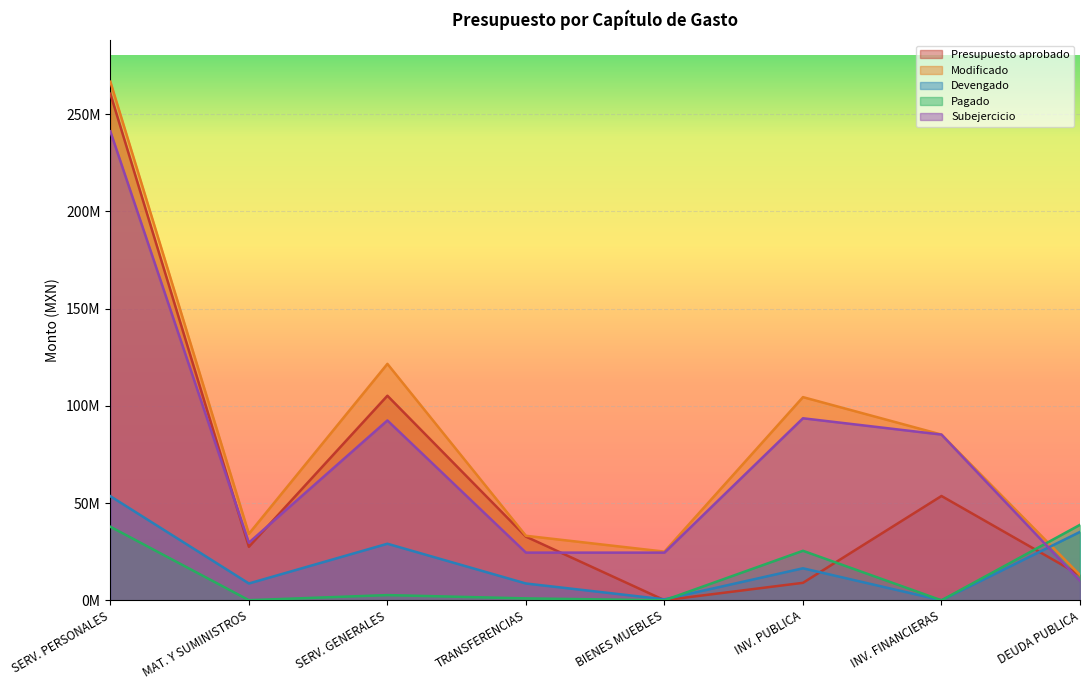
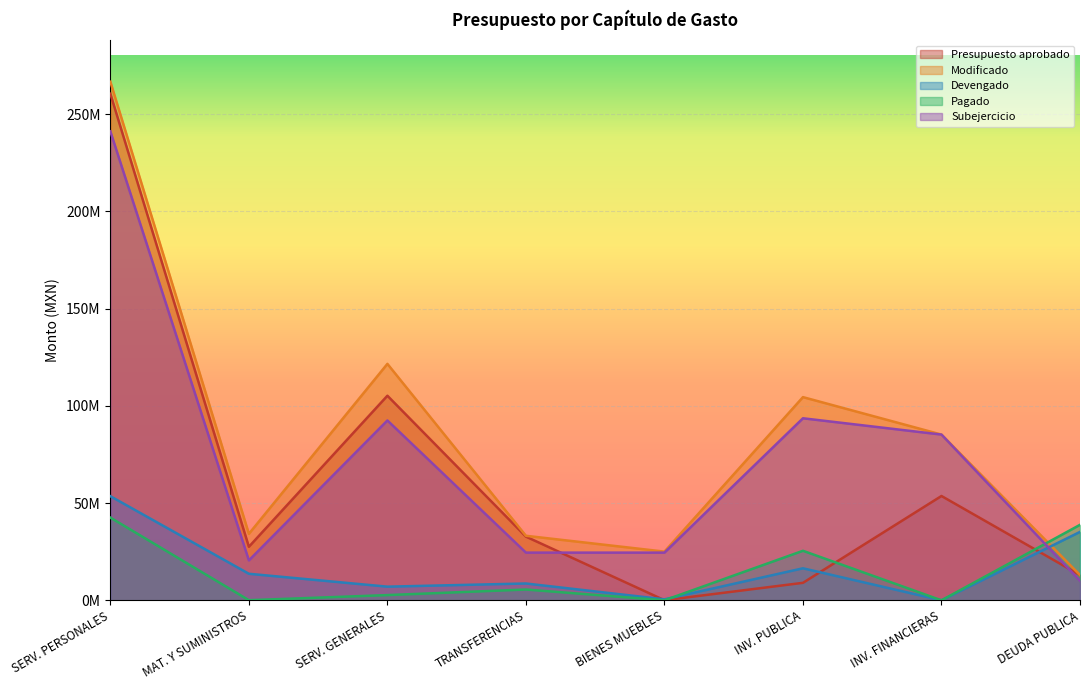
  {
    "Devengado": {
      "SERV. PERSONALES": 54000000,
-     "MAT. Y SUMINISTROS": 9000000,
-     "SERV. GENERALES": 29000000,
+     "MAT. Y SUMINISTROS": 14000000,
+     "SERV. GENERALES": 7000000,
      "TRANSFERENCIAS": 9000000,
      "INV. PUBLICA": 16000000,
      "DEUDA PUBLICA": 35000000
    },
    "Pagado": {
-     "SERV. PERSONALES": 38000000,
+     "SERV. PERSONALES": 43000000,
      "MAT. Y SUMINISTROS": 0,
      "SERV. GENERALES": 3000000,
-     "TRANSFERENCIAS": 1000000,
+     "TRANSFERENCIAS": 6000000,
      "INV. PUBLICA": 25000000,
      "DEUDA PUBLICA": 39000000
    },
    "Subejercicio": {
      "SERV. PERSONALES": 241000000,
-     "MAT. Y SUMINISTROS": 30000000,
+     "MAT. Y SUMINISTROS": 21000000,
      "SERV. GENERALES": 92000000,
      "TRANSFERENCIAS": 25000000,
      "INV. PUBLICA": 94000000,
      "DEUDA PUBLICA": 10000000
    }
  }
